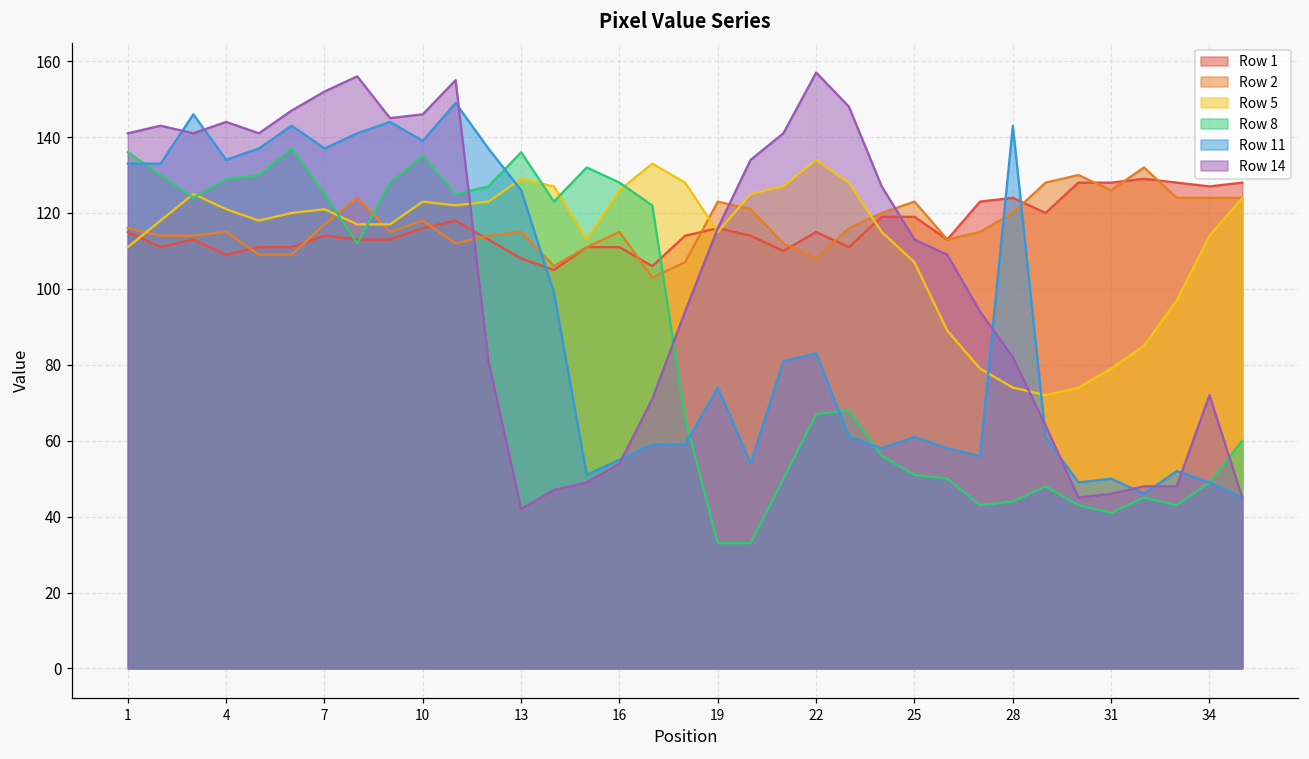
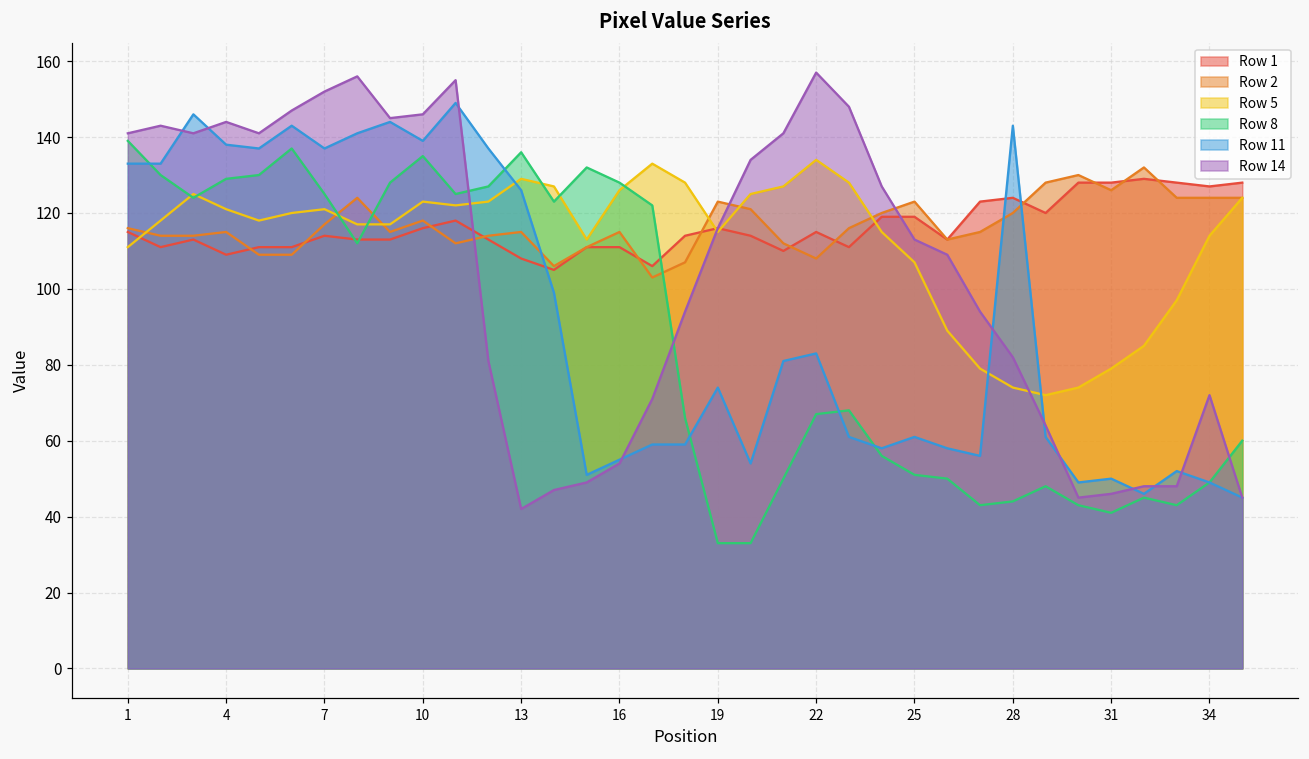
  {
    "Row 8": {
-     "1": 136,
+     "1": 139,
      "4": 129,
      "7": 125,
      "10": 135,
      "13": 136,
      "16": 128,
      "19": 33,
      "22": 67,
      "25": 51,
      "28": 44,
      "31": 41
    },
    "Row 11": {
      "1": 133,
-     "4": 134,
+     "4": 138,
      "7": 137,
      "10": 139,
      "13": 126,
      "16": 55,
      "19": 74,
      "22": 83,
      "25": 61,
      "28": 143,
      "31": 50
    },
    "Row 14": {
      "1": 141,
      "4": 144,
      "7": 152,
      "10": 146,
      "13": 42,
      "16": 54,
      "22": 157,
      "25": 113,
      "28": 82,
      "31": 46,
      "34": 72
    }
  }
